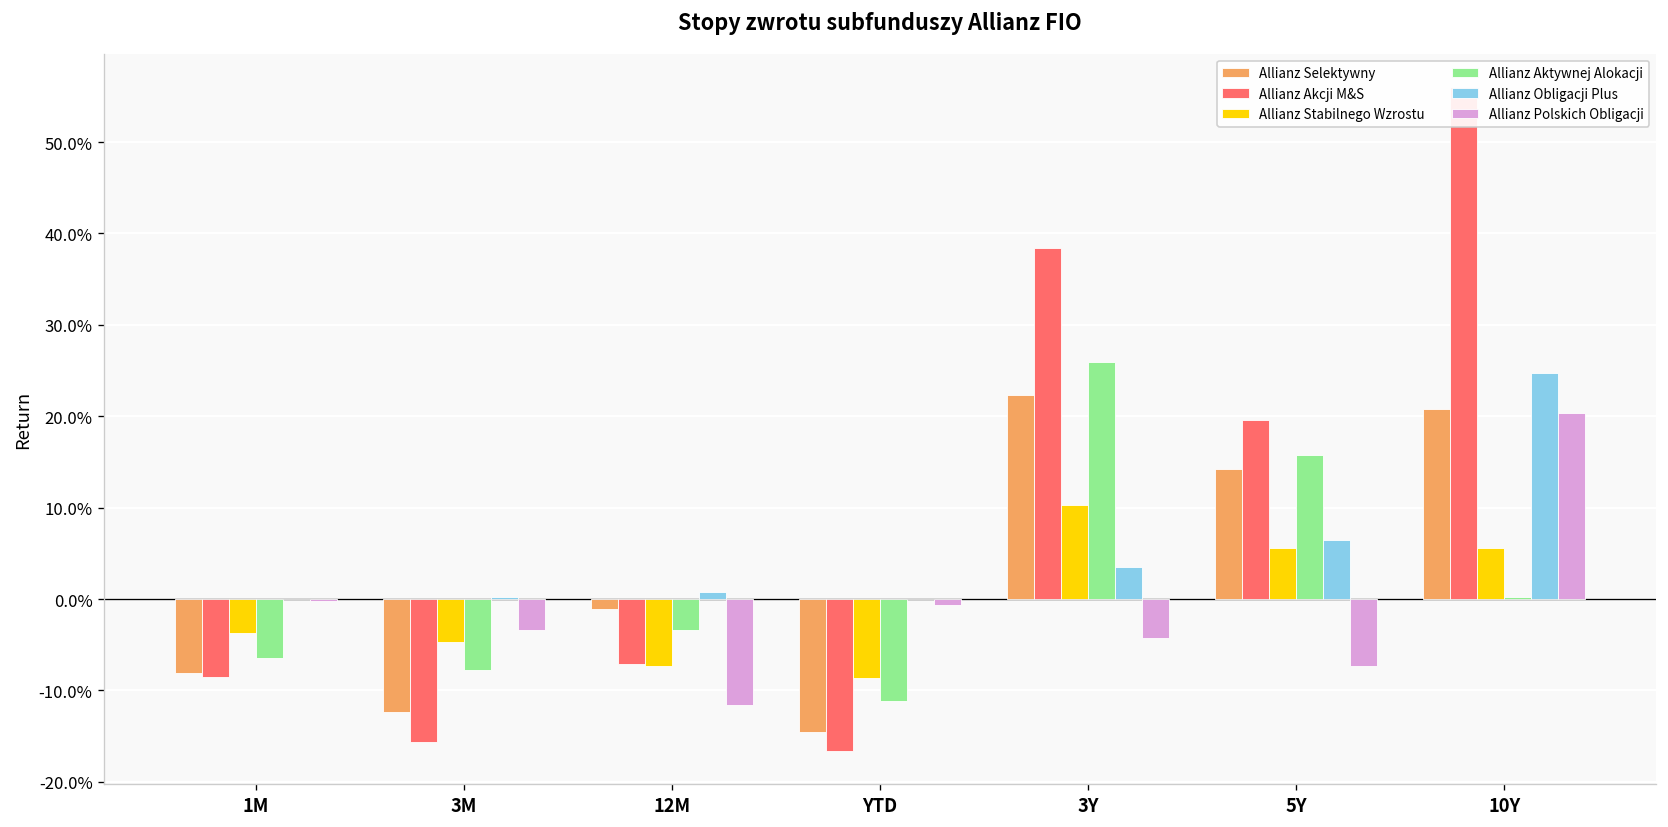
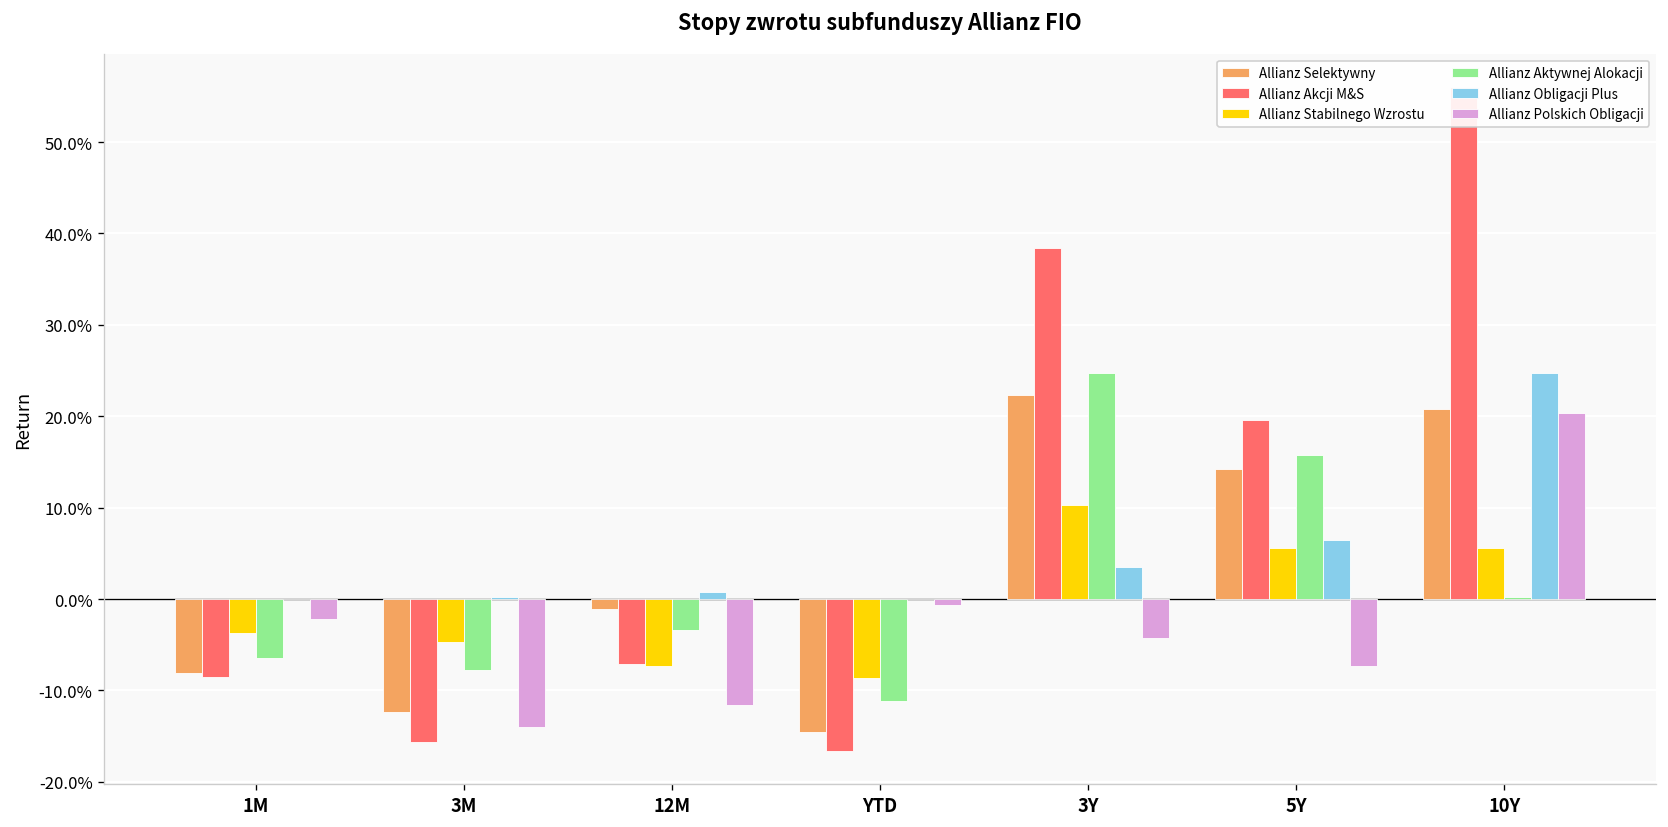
  {
    "Allianz Stabilnego Wzrostu": {
      "1M": "-4%",
      "3M": "-5%",
      "12M": "-7%",
      "YTD": "-9%",
      "3Y": "10%",
      "5Y": "6%",
      "10Y": "6%"
    },
    "Allianz Aktywnej Alokacji": {
      "1M": "-6%",
      "3M": "-8%",
      "12M": "-3%",
      "YTD": "-11%",
-     "3Y": "26%",
+     "3Y": "25%",
      "5Y": "16%"
    },
    "Allianz Obligacji Plus": {
      "12M": "1%",
      "3Y": "4%",
      "5Y": "6%",
      "10Y": "25%"
    },
    "Allianz Polskich Obligacji": {
-     "1M": "0%",
-     "3M": "-3%",
+     "1M": "-2%",
+     "3M": "-14%",
      "12M": "-12%",
      "YTD": "-1%",
      "3Y": "-4%",
      "5Y": "-7%",
      "10Y": "20%"
    }
  }
